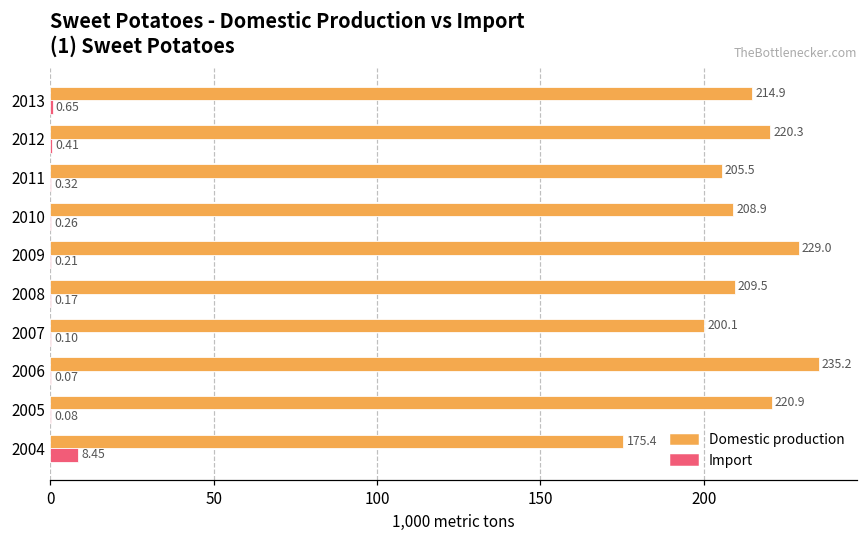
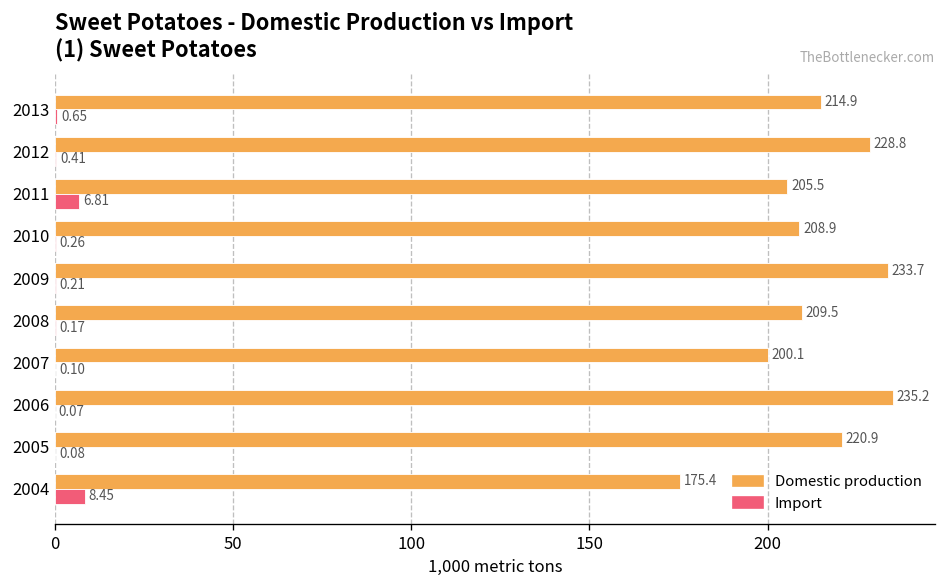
  {
    "Domestic production": {
      "2013": 214.9,
-     "2012": 220.3,
+     "2012": 228.8,
      "2011": 205.5,
      "2010": 208.9,
-     "2009": 229.0,
+     "2009": 233.7,
      "2008": 209.5,
      "2007": 200.1,
      "2006": 235.2,
      "2005": 220.9,
      "2004": 175.4
    },
    "Import": {
      "2013": 0.65,
      "2012": 0.41,
-     "2011": 0.32,
+     "2011": 6.81,
      "2010": 0.26,
      "2009": 0.21,
      "2008": 0.17,
      "2007": 0.10,
      "2006": 0.07,
      "2005": 0.08,
      "2004": 8.45
    }
  }
